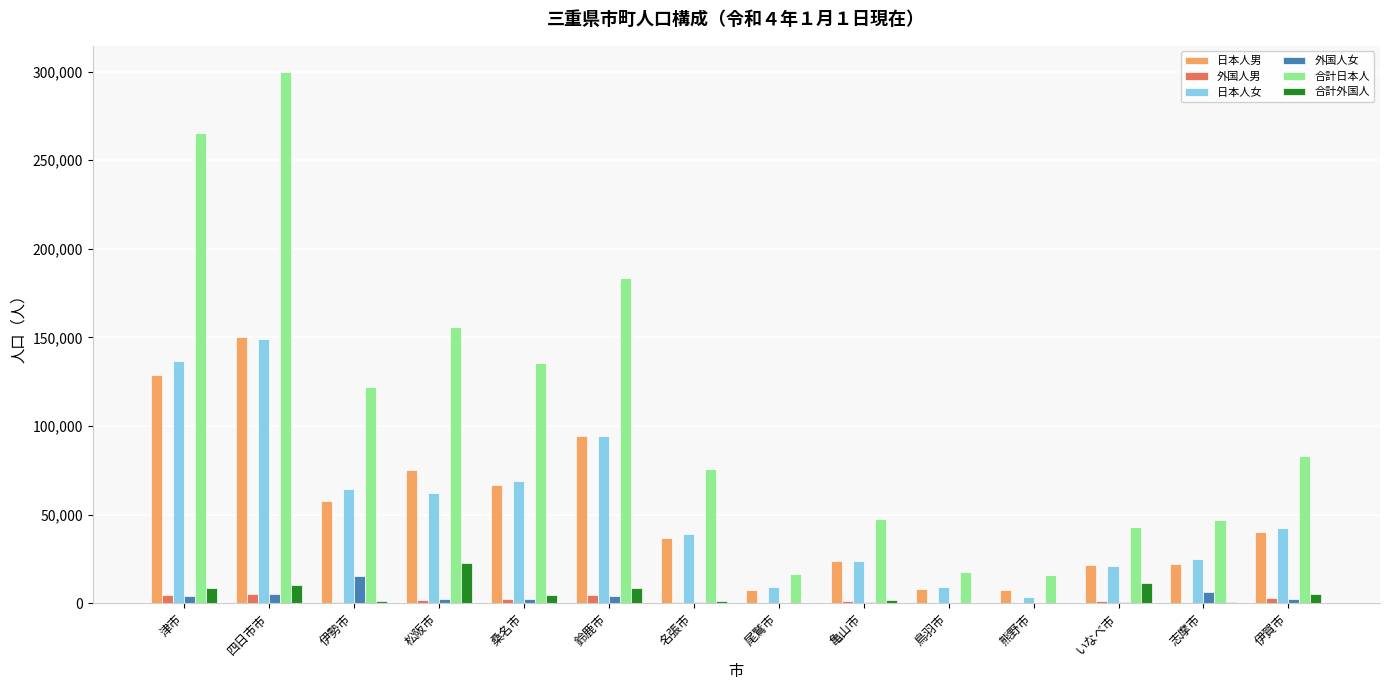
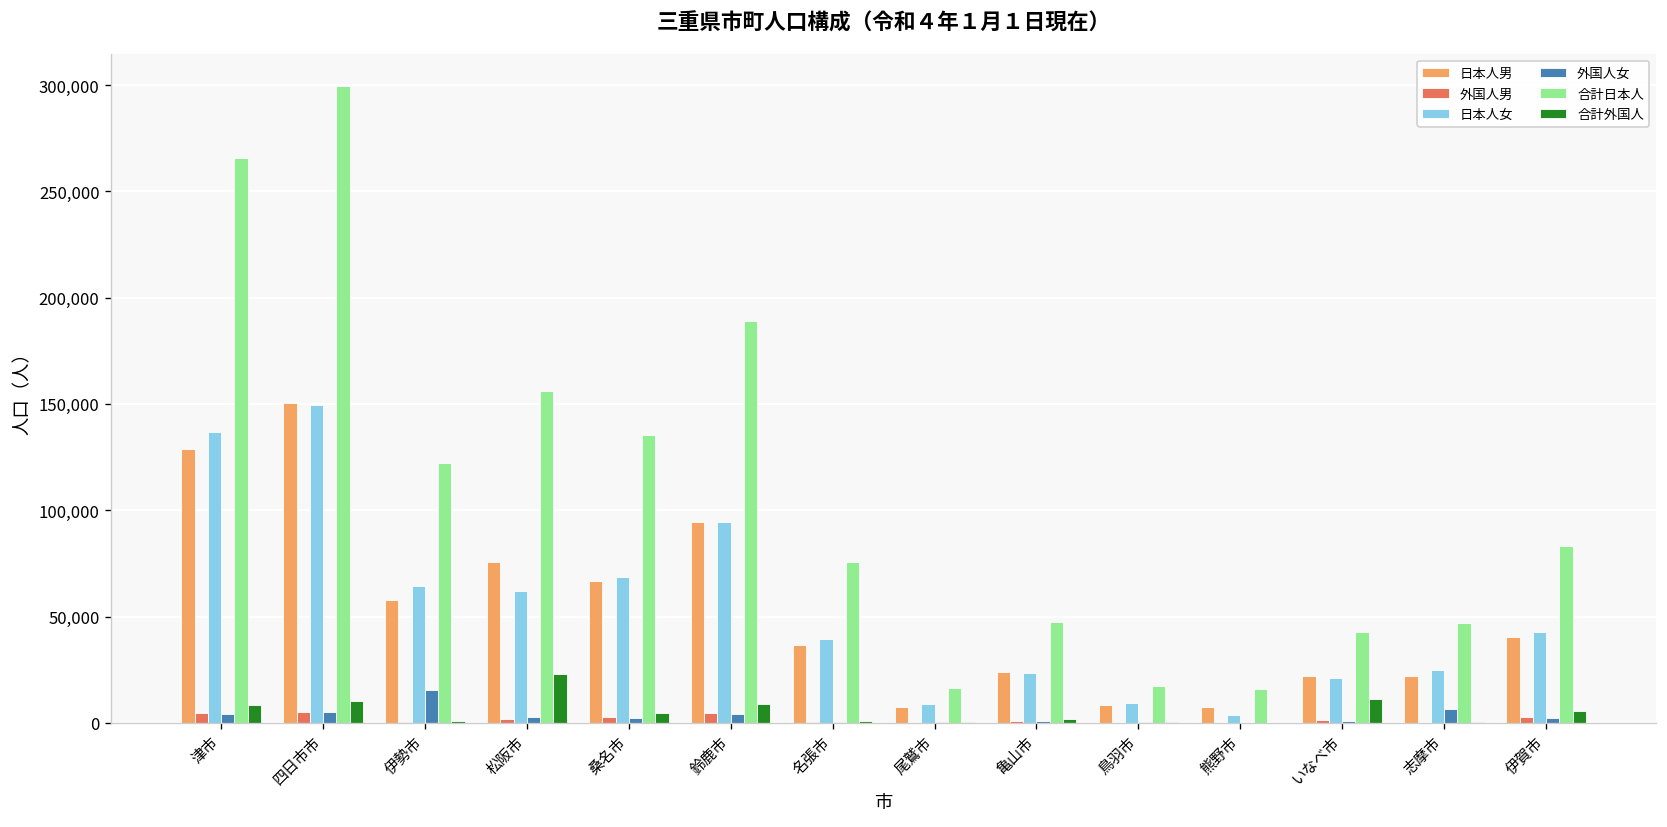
  {
    "日本人女": {
      "津市": "137,000",
      "四日市市": "149,000",
      "伊勢市": "64,000",
      "松阪市": "62,000",
      "桑名市": "69,000",
      "鈴鹿市": "95,000",
      "名張市": "39,000",
      "尾鷲市": "9,000",
      "亀山市": "24,000",
      "鳥羽市": "9,000",
      "熊野市": "4,000",
      "いなべ市": "21,000",
      "志摩市": "25,000",
      "伊賀市": "43,000"
    },
    "外国人女": {
      "津市": "4,000",
      "四日市市": "5,000",
      "伊勢市": "16,000",
      "松阪市": "3,000",
      "桑名市": "2,000",
      "鈴鹿市": "4,000",
      "志摩市": "7,000",
      "伊賀市": "2,000"
    },
    "合計日本人": {
      "津市": "266,000",
      "四日市市": "300,000",
      "伊勢市": "122,000",
      "松阪市": "156,000",
      "桑名市": "135,000",
-     "鈴鹿市": "184,000",
+     "鈴鹿市": "189,000",
      "名張市": "76,000",
      "尾鷲市": "17,000",
      "亀山市": "47,000",
      "鳥羽市": "17,000",
      "熊野市": "16,000",
      "いなべ市": "43,000",
      "志摩市": "47,000",
      "伊賀市": "83,000"
    },
    "合計外国人": {
      "津市": "8,000",
      "四日市市": "10,000",
      "松阪市": "23,000",
      "桑名市": "5,000",
      "鈴鹿市": "9,000",
      "亀山市": "2,000",
      "いなべ市": "11,000",
      "伊賀市": "5,000"
    }
  }
